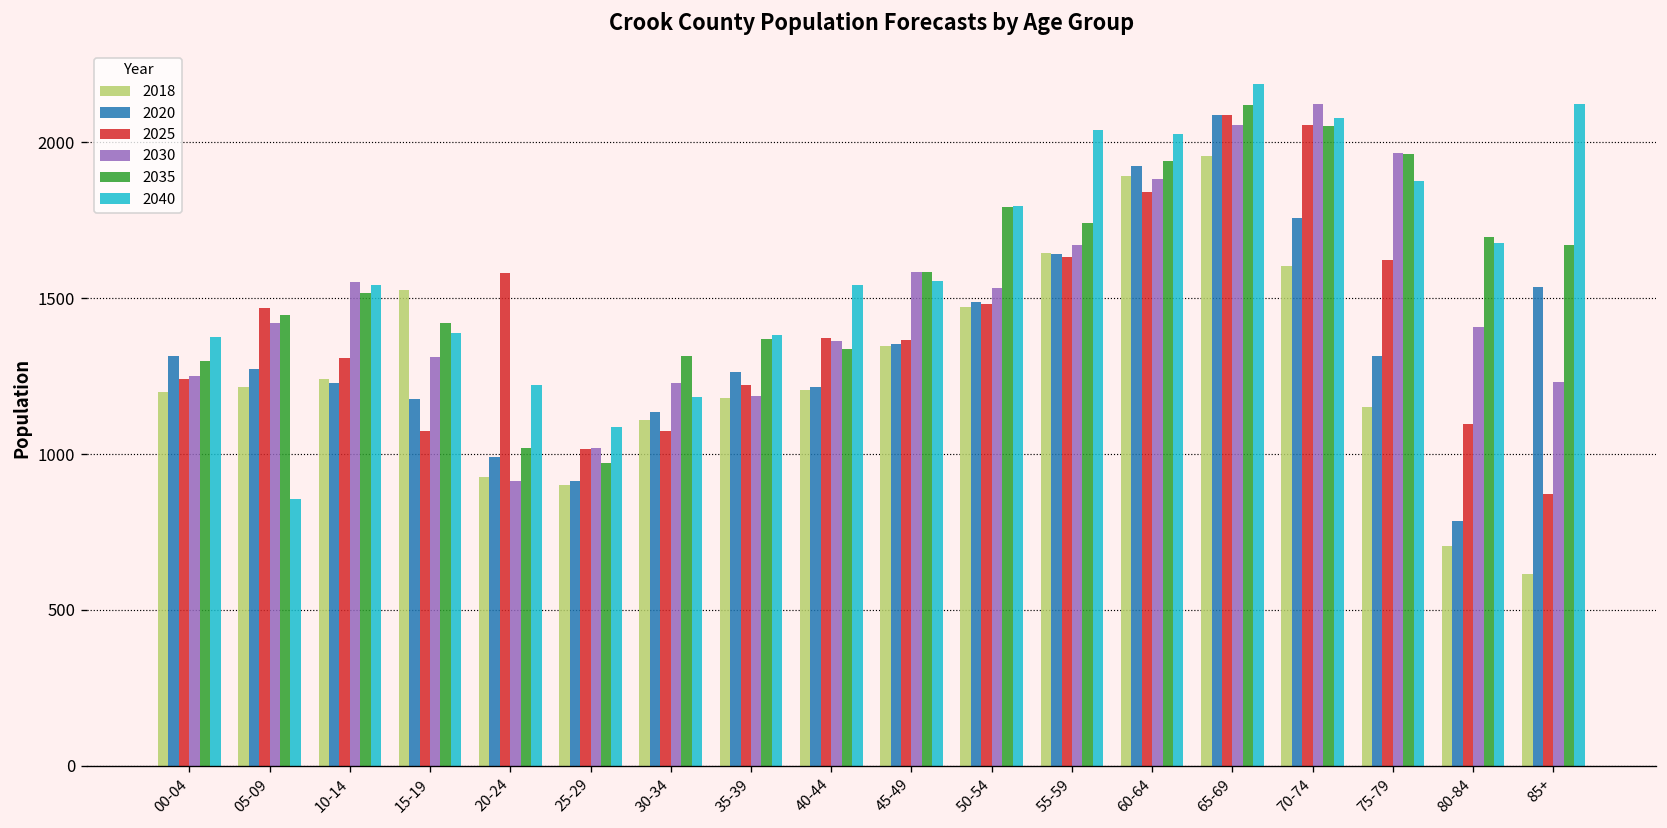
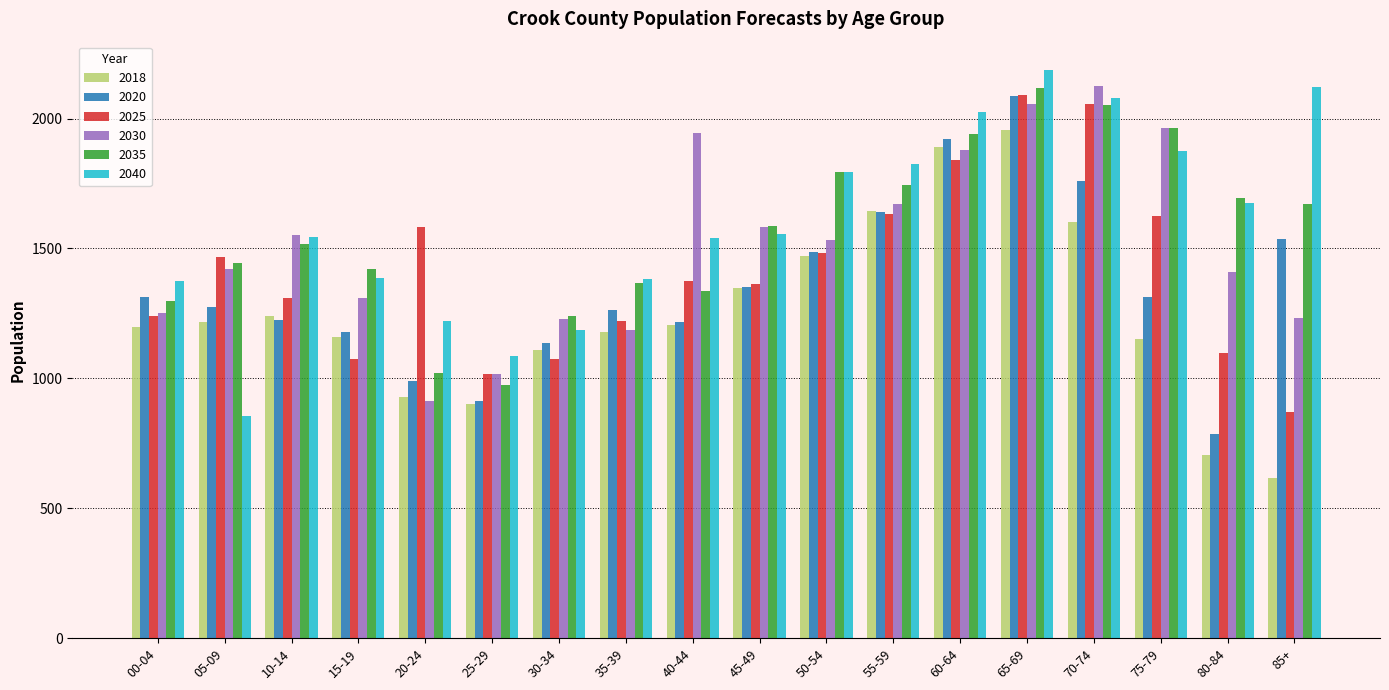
  {
    "2018": {
      "00-04": 1200,
      "05-09": 1220,
      "10-14": 1240,
-     "15-19": 1530,
+     "15-19": 1160,
      "20-24": 930,
      "25-29": 900,
      "30-34": 1110,
      "35-39": 1180,
      "40-44": 1200,
      "45-49": 1350,
      "50-54": 1470,
      "55-59": 1640,
      "60-64": 1890,
      "65-69": 1960,
      "70-74": 1600,
      "75-79": 1150,
      "80-84": 700,
      "85+": 610
    },
    "2020": {
      "00-04": 1310,
      "05-09": 1270,
      "10-14": 1230,
      "15-19": 1180,
      "20-24": 990,
      "25-29": 910,
      "30-34": 1140,
      "35-39": 1260,
      "40-44": 1210,
      "45-49": 1350,
      "50-54": 1490,
      "55-59": 1640,
      "60-64": 1920,
      "65-69": 2090,
      "70-74": 1760,
      "75-79": 1310,
      "80-84": 790,
      "85+": 1530
    },
    "2025": {
      "00-04": 1240,
      "05-09": 1470,
      "10-14": 1310,
      "15-19": 1070,
      "20-24": 1580,
      "25-29": 1020,
      "30-34": 1070,
      "35-39": 1220,
      "40-44": 1370,
      "45-49": 1360,
      "50-54": 1480,
      "55-59": 1630,
      "60-64": 1840,
      "65-69": 2090,
      "70-74": 2060,
      "75-79": 1620,
      "80-84": 1100,
      "85+": 870
    },
    "2030": {
      "00-04": 1250,
      "05-09": 1420,
      "10-14": 1550,
      "15-19": 1310,
      "20-24": 910,
      "25-29": 1020,
      "30-34": 1230,
      "35-39": 1190,
-     "40-44": 1360,
+     "40-44": 1940,
      "45-49": 1580,
      "50-54": 1530,
      "55-59": 1670,
      "60-64": 1880,
      "65-69": 2060,
      "70-74": 2120,
      "75-79": 1960,
      "80-84": 1410,
      "85+": 1230
    },
    "2035": {
      "00-04": 1300,
      "05-09": 1450,
      "10-14": 1520,
      "15-19": 1420,
      "20-24": 1020,
      "25-29": 970,
-     "30-34": 1310,
+     "30-34": 1240,
      "35-39": 1370,
      "40-44": 1340,
      "45-49": 1590,
      "50-54": 1790,
      "55-59": 1740,
      "60-64": 1940,
      "65-69": 2120,
      "70-74": 2050,
      "75-79": 1960,
      "80-84": 1700,
      "85+": 1670
    },
    "2040": {
      "00-04": 1380,
      "05-09": 860,
      "10-14": 1540,
      "15-19": 1390,
      "20-24": 1220,
      "25-29": 1090,
      "30-34": 1180,
      "35-39": 1380,
      "40-44": 1540,
      "45-49": 1560,
      "50-54": 1790,
-     "55-59": 2040,
+     "55-59": 1820,
      "60-64": 2020,
      "65-69": 2190,
      "70-74": 2080,
      "75-79": 1870,
      "80-84": 1680,
      "85+": 2120
    }
  }
